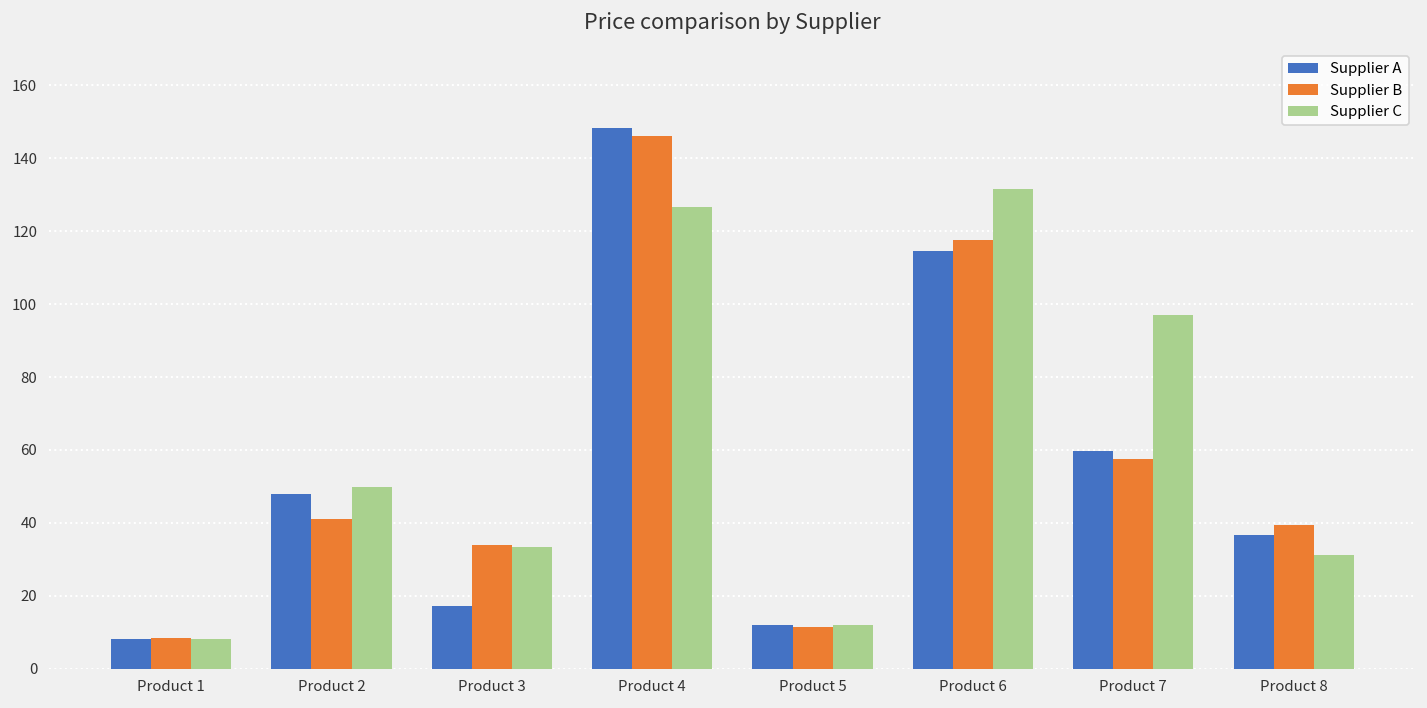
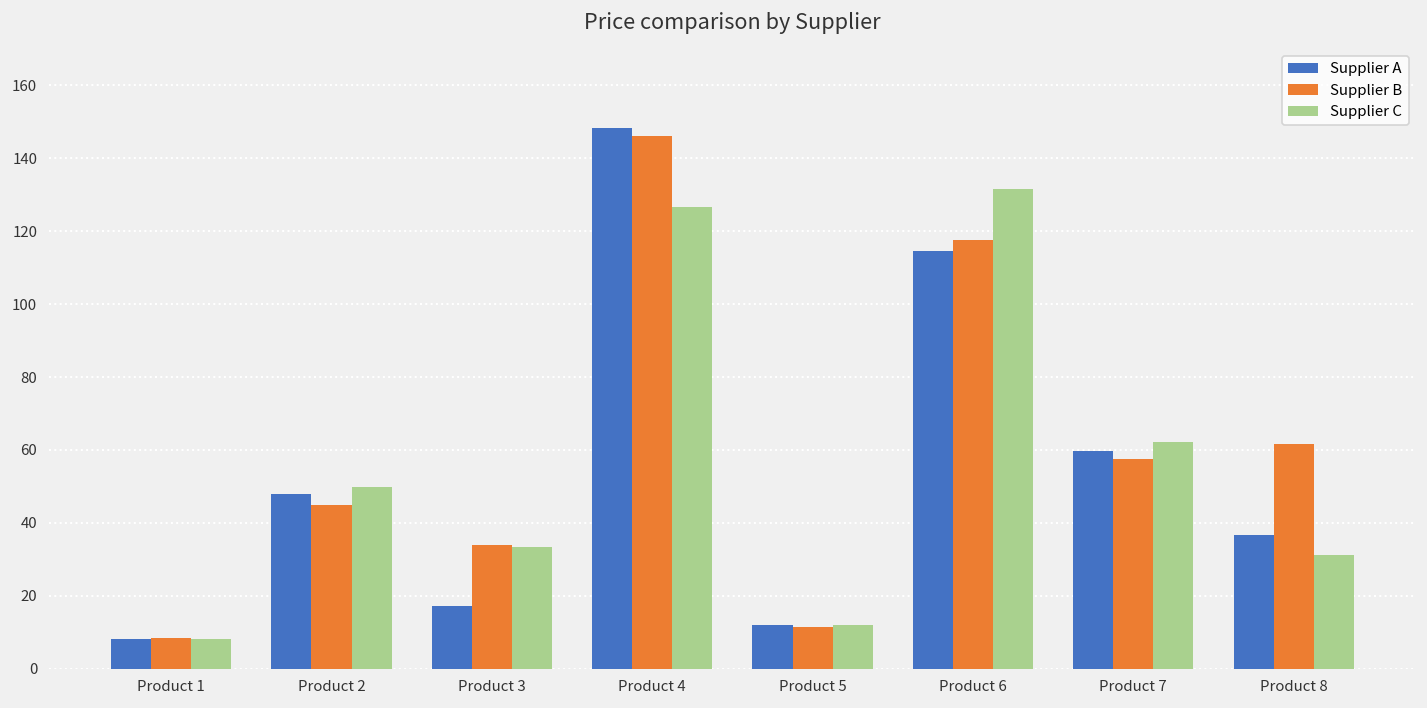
  {
    "Supplier A": {
      "Product 1": 8,
      "Product 2": 48,
      "Product 3": 17,
      "Product 4": 148,
      "Product 5": 12,
      "Product 6": 115,
      "Product 7": 60,
      "Product 8": 37
    },
    "Supplier B": {
      "Product 1": 8,
-     "Product 2": 41,
+     "Product 2": 45,
      "Product 3": 34,
      "Product 4": 146,
      "Product 5": 12,
      "Product 6": 118,
      "Product 7": 57,
-     "Product 8": 40
+     "Product 8": 62
    },
    "Supplier C": {
      "Product 1": 8,
      "Product 2": 50,
      "Product 3": 33,
      "Product 4": 127,
      "Product 5": 12,
      "Product 6": 132,
-     "Product 7": 97,
+     "Product 7": 62,
      "Product 8": 31
    }
  }
